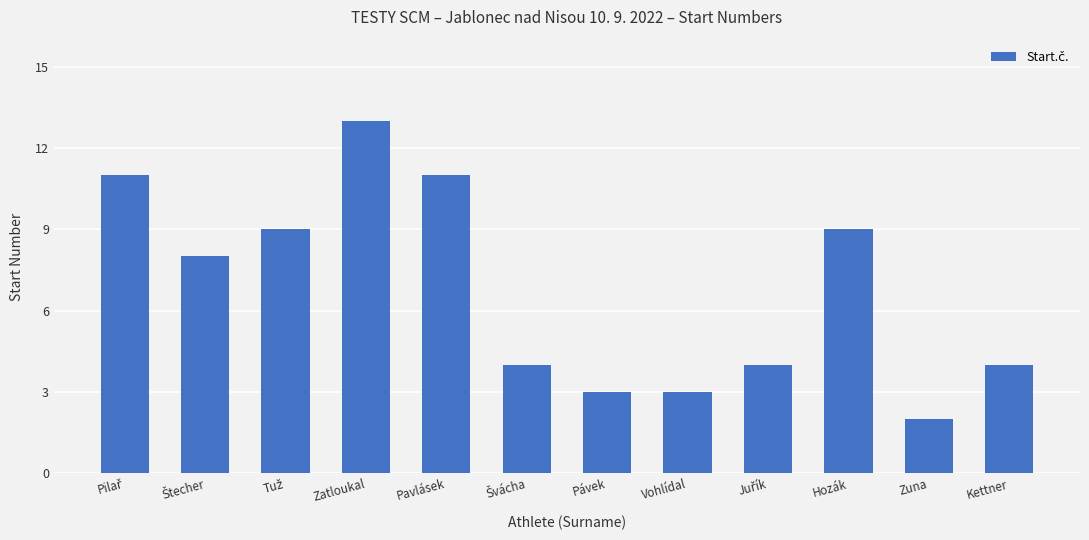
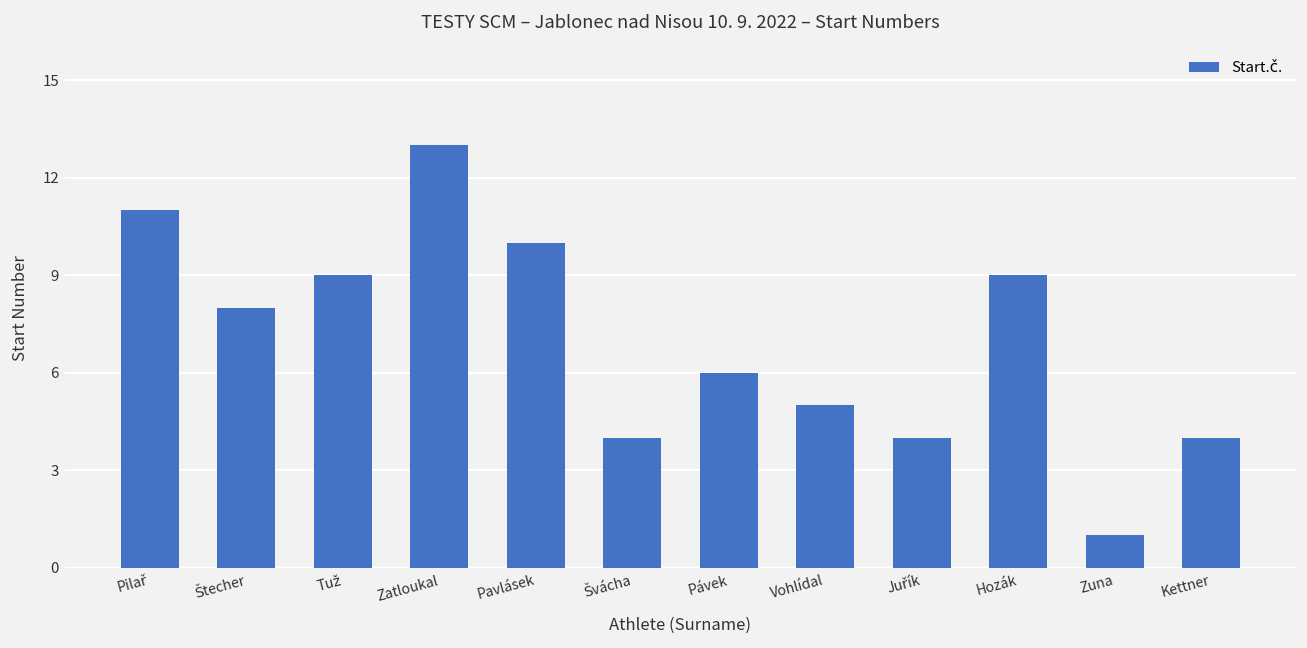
  {
    "Pilař": 11,
    "Štecher": 8,
    "Tuž": 9,
    "Zatloukal": 13,
-   "Pavlásek": 11,
+   "Pavlásek": 10,
    "Švácha": 4,
-   "Pávek": 3,
-   "Vohlídal": 3,
+   "Pávek": 6,
+   "Vohlídal": 5,
    "Juřík": 4,
    "Hozák": 9,
-   "Zuna": 2,
+   "Zuna": 1,
    "Kettner": 4
  }
